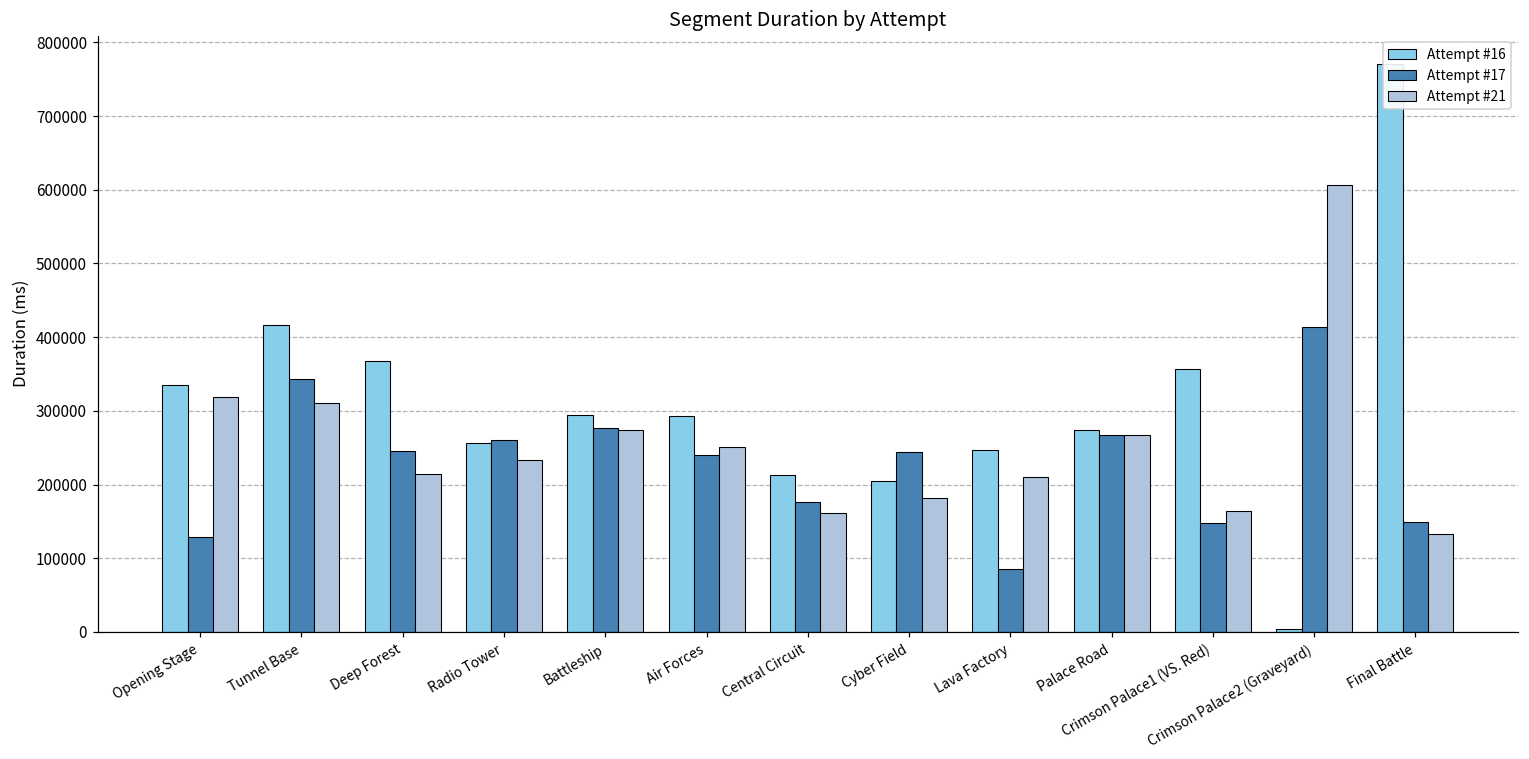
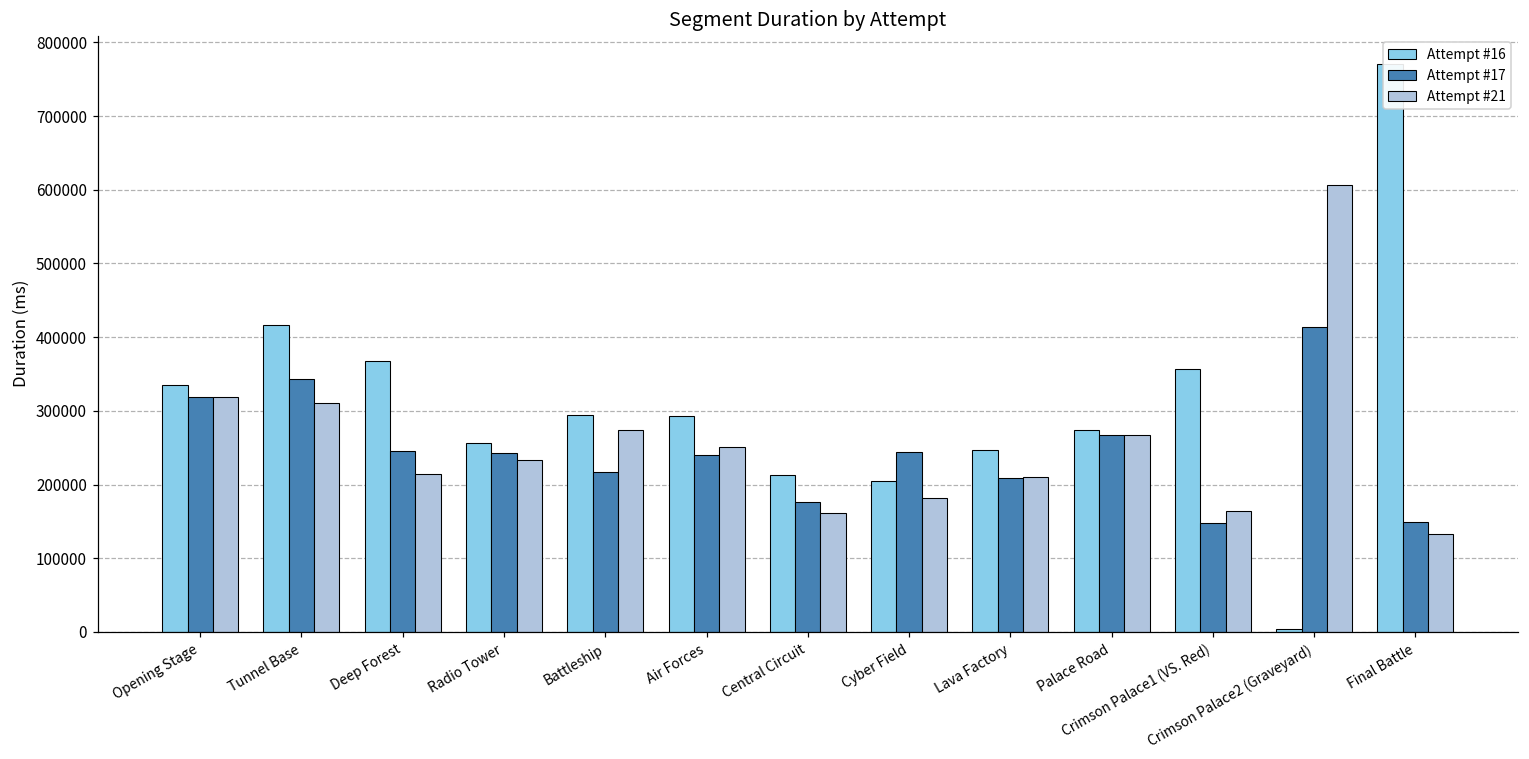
  {
    "Attempt #17": {
-     "Opening Stage": 130000,
+     "Opening Stage": 320000,
      "Tunnel Base": 340000,
      "Deep Forest": 250000,
-     "Radio Tower": 260000,
-     "Battleship": 280000,
+     "Radio Tower": 240000,
+     "Battleship": 220000,
      "Air Forces": 240000,
      "Central Circuit": 180000,
      "Cyber Field": 240000,
-     "Lava Factory": 90000,
+     "Lava Factory": 210000,
      "Palace Road": 270000,
      "Crimson Palace1 (VS. Red)": 150000,
      "Crimson Palace2 (Graveyard)": 410000,
      "Final Battle": 150000
    }
  }
